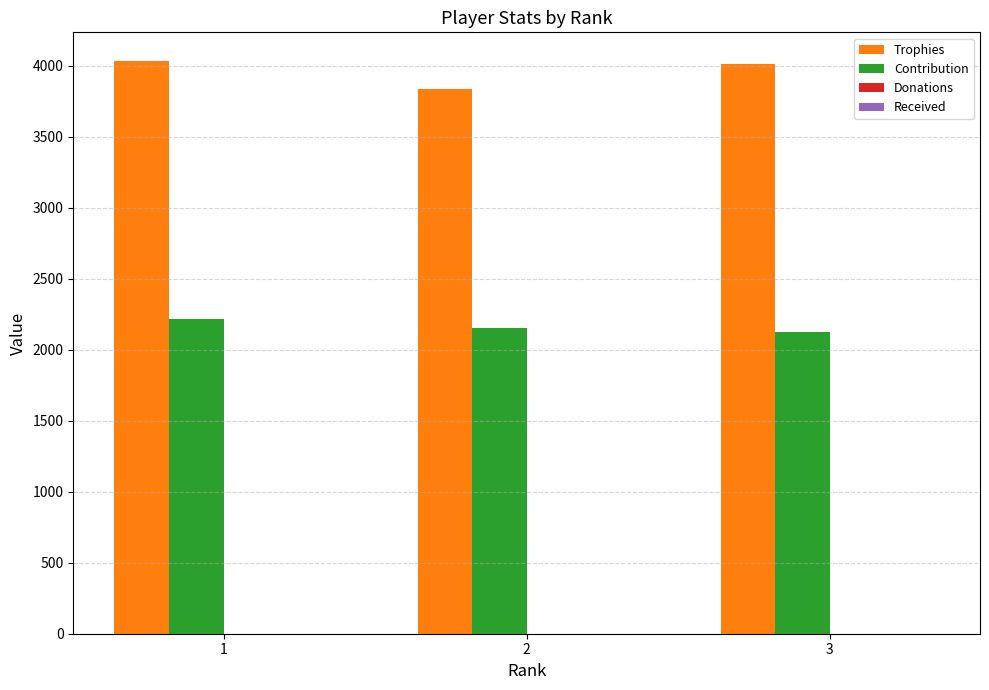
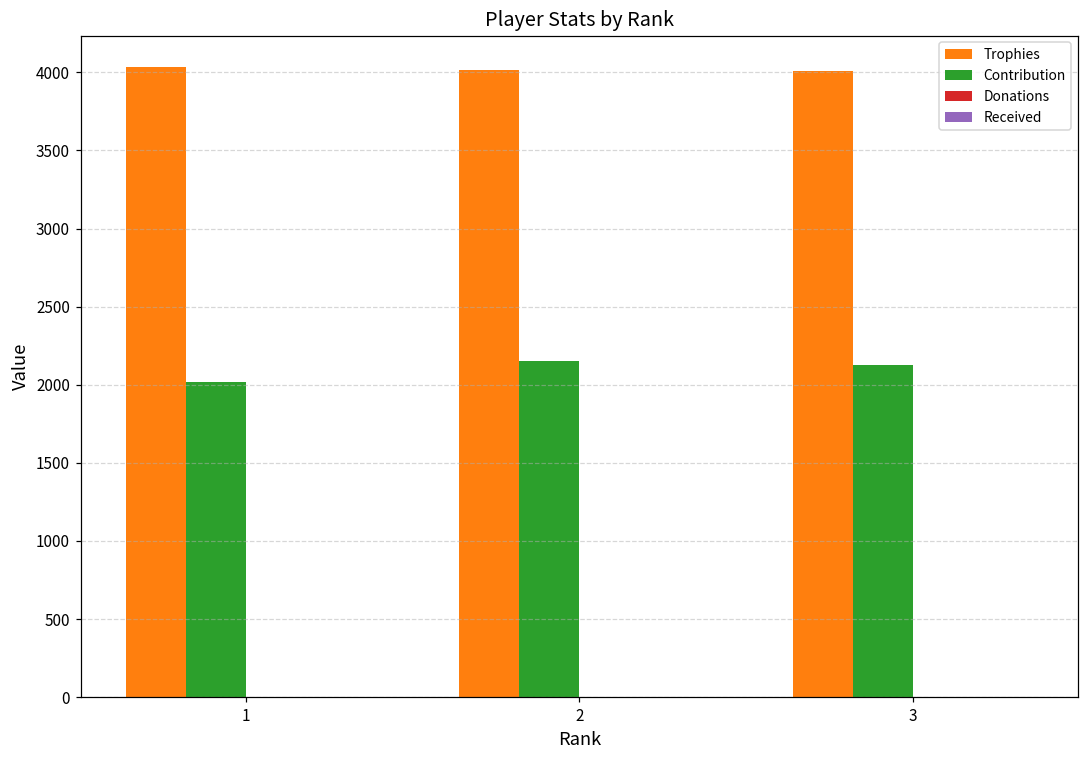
  {
    "Trophies": {
      "1": 4030,
-     "2": 3840,
+     "2": 4020,
      "3": 4010
    },
    "Contribution": {
-     "1": 2220,
+     "1": 2020,
      "2": 2150,
      "3": 2130
    },
    "Donations": {
      "1": 0,
      "2": 0,
      "3": 0
    },
    "Received": {
      "1": 0,
      "2": 0,
      "3": 0
    }
  }
